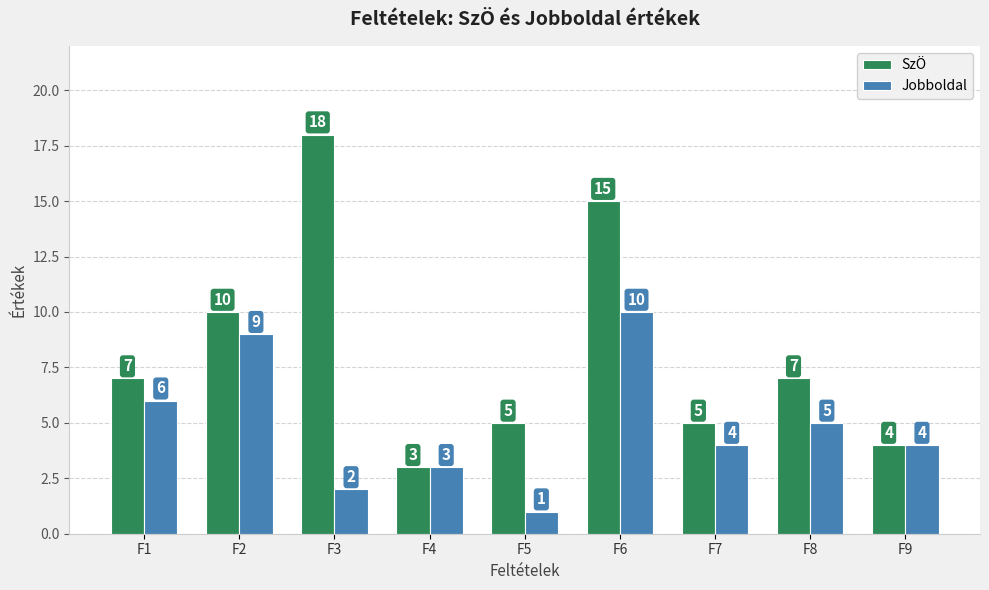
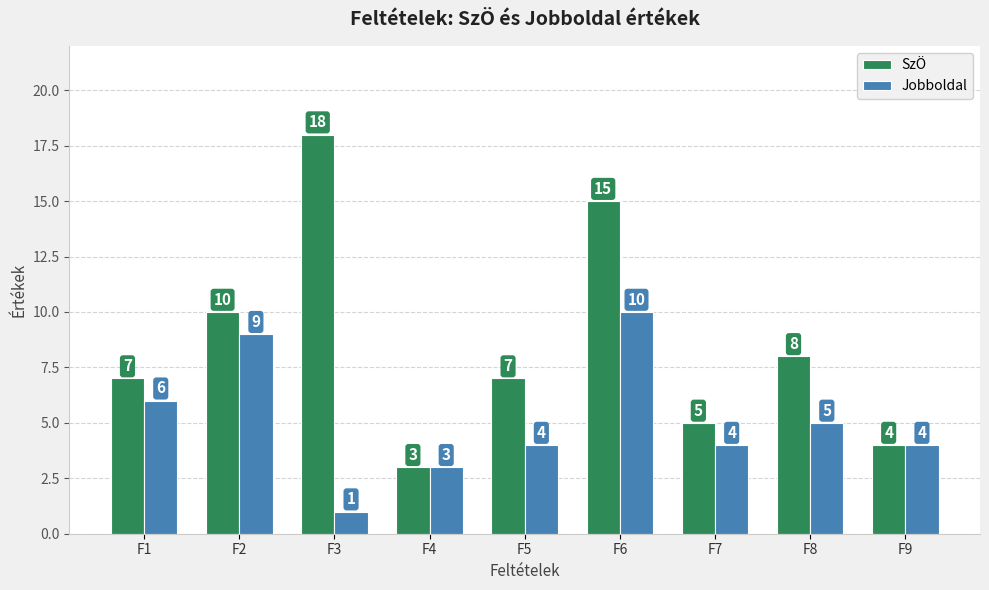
  {
    "SzÖ": {
-     "F5": 5,
-     "F8": 7
+     "F5": 7,
+     "F8": 8
    },
    "Jobboldal": {
-     "F3": 2,
-     "F5": 1
+     "F3": 1,
+     "F5": 4
    }
  }
